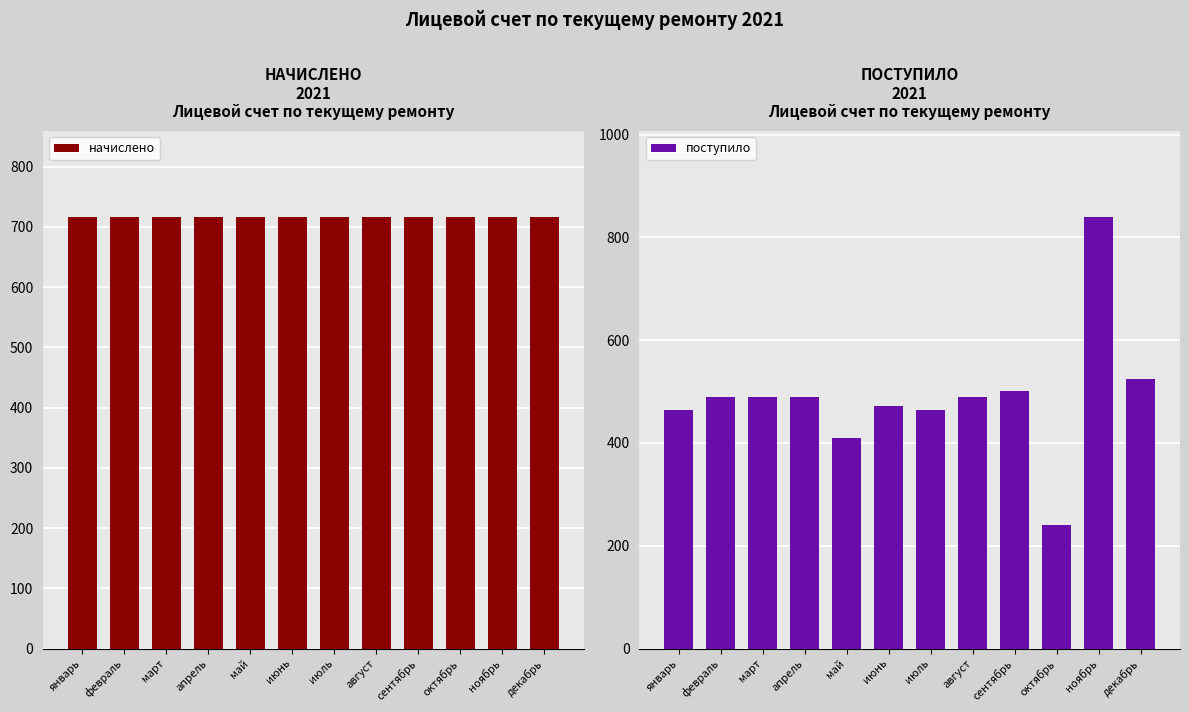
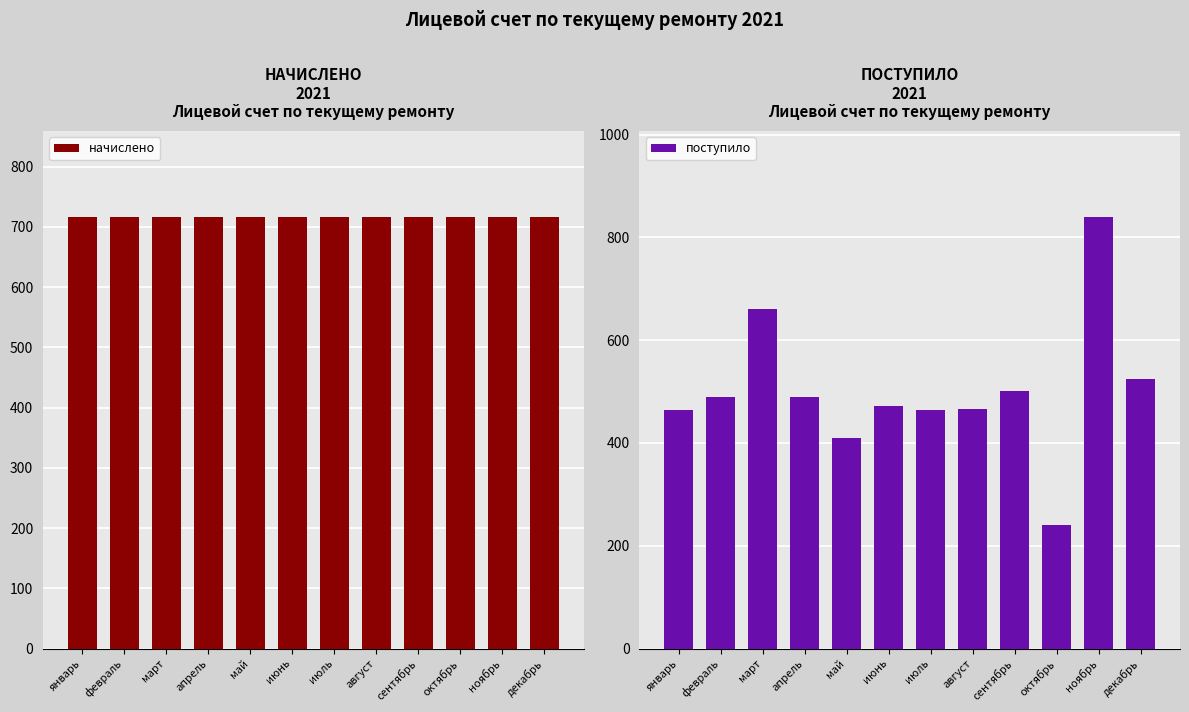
  {
    "НАЧИСЛЕНО 2021 Лицевой счет по текущему ремонту": {
      "январь": 720,
      "февраль": 720,
      "март": 720,
      "апрель": 720,
      "май": 720,
      "июнь": 720,
      "июль": 720,
      "август": 720,
      "сентябрь": 720,
      "октябрь": 720,
      "ноябрь": 720,
      "декабрь": 720
    },
    "ПОСТУПИЛО 2021 Лицевой счет по текущему ремонту": {
      "январь": 460,
      "февраль": 490,
-     "март": 490,
+     "март": 660,
      "апрель": 490,
      "май": 410,
      "июнь": 470,
      "июль": 460,
-     "август": 490,
+     "август": 470,
      "сентябрь": 500,
      "октябрь": 240,
      "ноябрь": 840,
      "декабрь": 520
    }
  }
